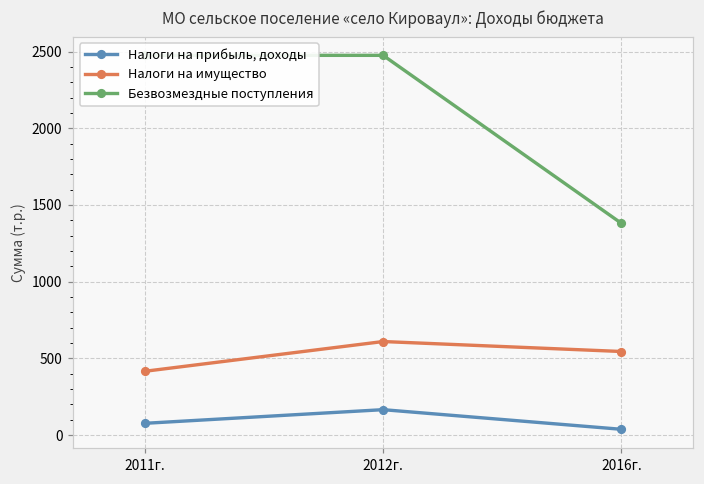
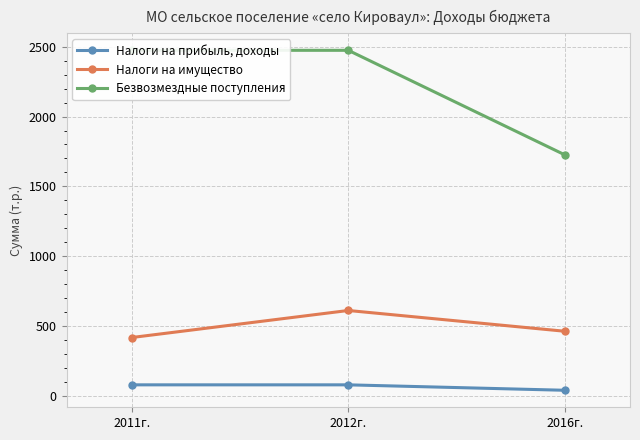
  {
    "Налоги на прибыль, доходы": {
      "2011г.": 80,
-     "2012г.": 170,
+     "2012г.": 80,
      "2016г.": 40
    },
    "Налоги на имущество": {
      "2011г.": 420,
      "2012г.": 610,
-     "2016г.": 550
+     "2016г.": 460
    },
    "Безвозмездные поступления": {
      "2012г.": 2480,
-     "2016г.": 1380
+     "2016г.": 1730
    }
  }
